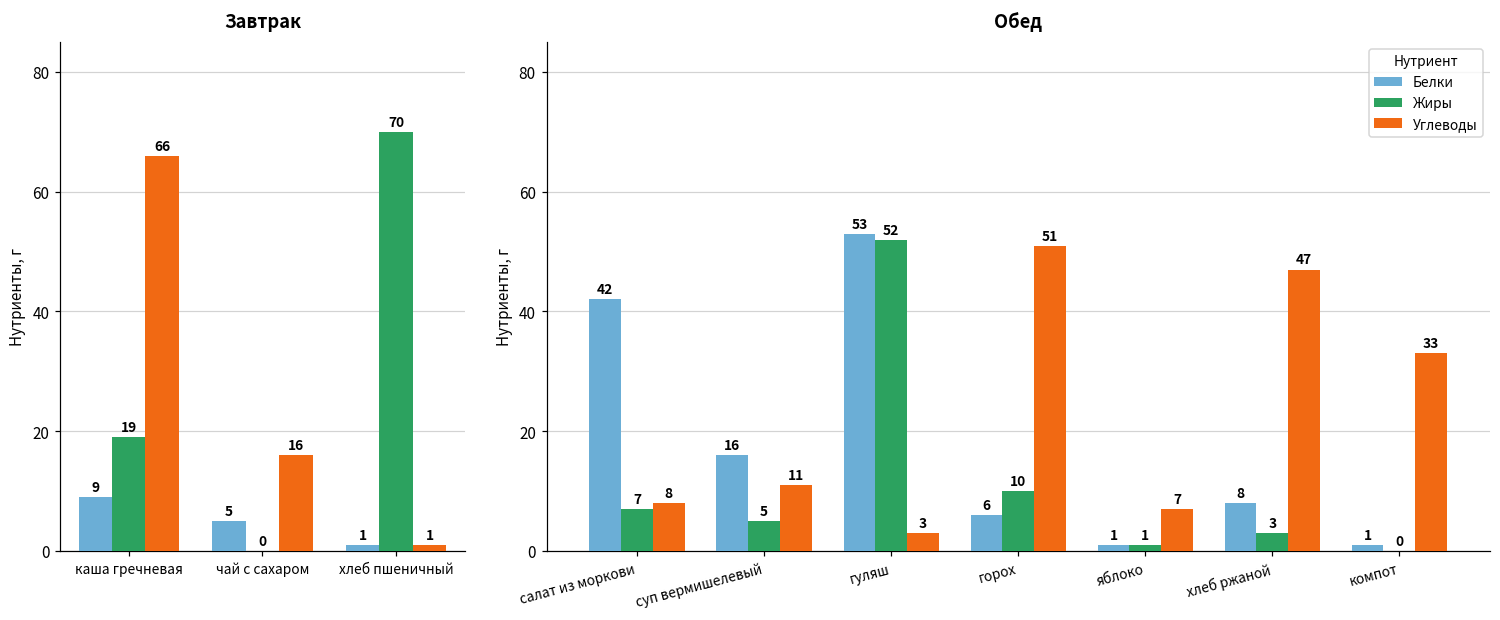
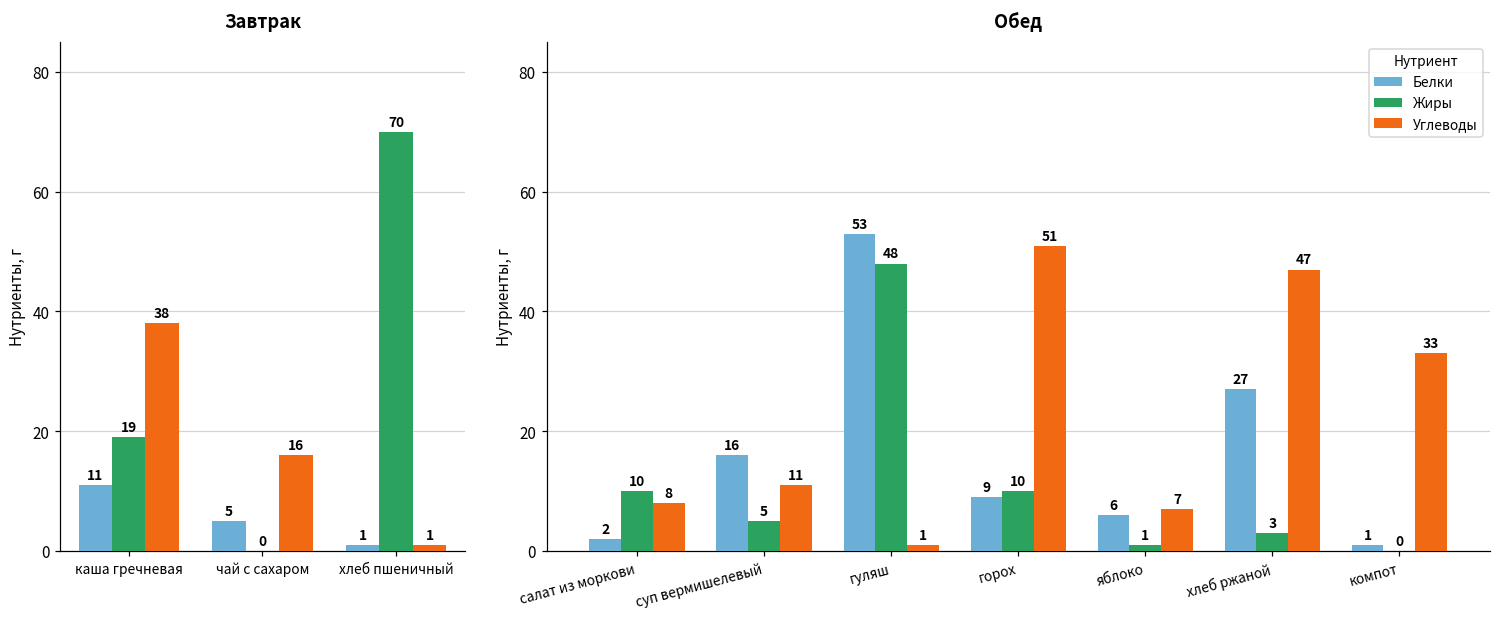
  {
    "Завтрак": {
      "Белки": {
-       "каша гречневая": 9,
+       "каша гречневая": 11,
        "чай с сахаром": 5,
        "хлеб пшеничный": 1
      },
      "Жиры": {
        "каша гречневая": 19,
        "чай с сахаром": 0,
        "хлеб пшеничный": 70
      },
      "Углеводы": {
-       "каша гречневая": 66,
+       "каша гречневая": 38,
        "чай с сахаром": 16,
        "хлеб пшеничный": 1
      }
    },
    "Обед": {
      "Белки": {
-       "салат из моркови": 42,
+       "салат из моркови": 2,
        "суп вермишелевый": 16,
        "гуляш": 53,
-       "горох": 6,
-       "яблоко": 1,
-       "хлеб ржаной": 8,
+       "горох": 9,
+       "яблоко": 6,
+       "хлеб ржаной": 27,
        "компот": 1
      },
      "Жиры": {
-       "салат из моркови": 7,
+       "салат из моркови": 10,
        "суп вермишелевый": 5,
-       "гуляш": 52,
+       "гуляш": 48,
        "горох": 10,
        "яблоко": 1,
        "хлеб ржаной": 3,
        "компот": 0
      },
      "Углеводы": {
        "салат из моркови": 8,
        "суп вермишелевый": 11,
-       "гуляш": 3,
+       "гуляш": 1,
        "горох": 51,
        "яблоко": 7,
        "хлеб ржаной": 47,
        "компот": 33
      }
    }
  }
